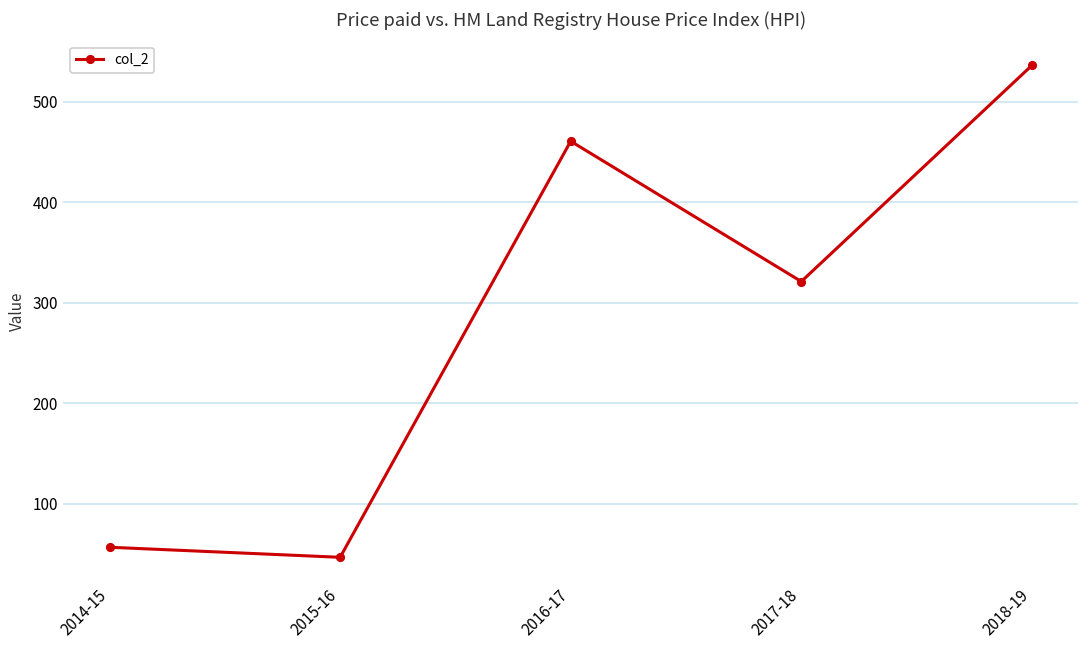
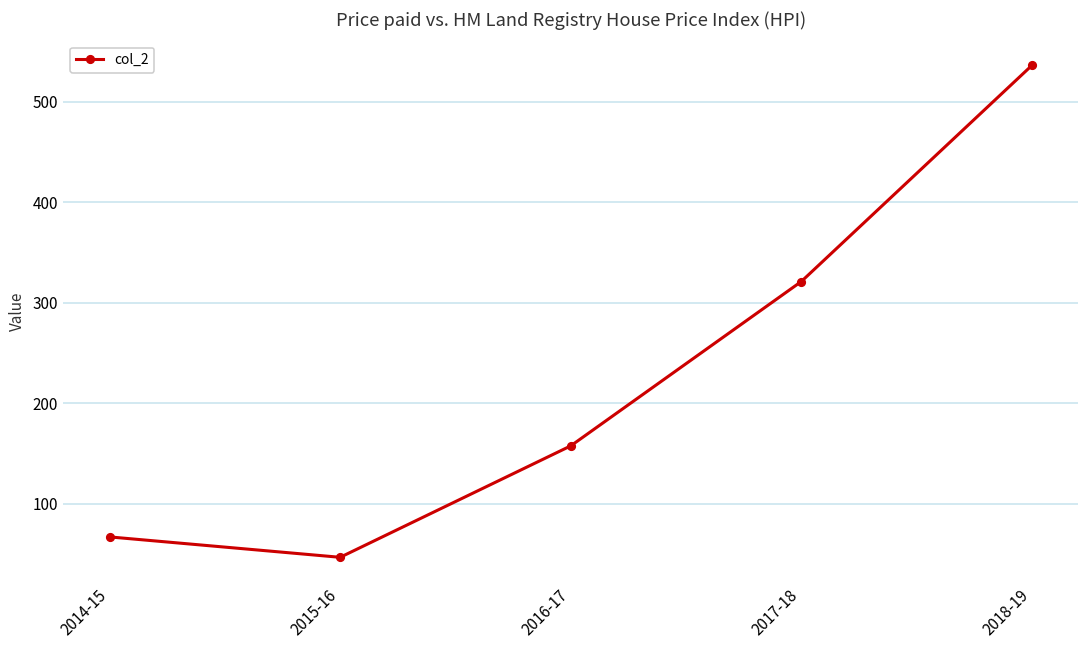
  {
-   "2014-15": 60,
+   "2014-15": 70,
    "2015-16": 50,
-   "2016-17": 460,
+   "2016-17": 160,
    "2017-18": 320,
    "2018-19": 540
  }
